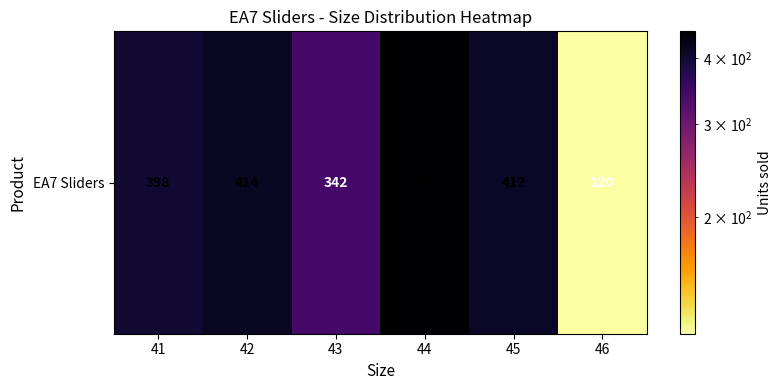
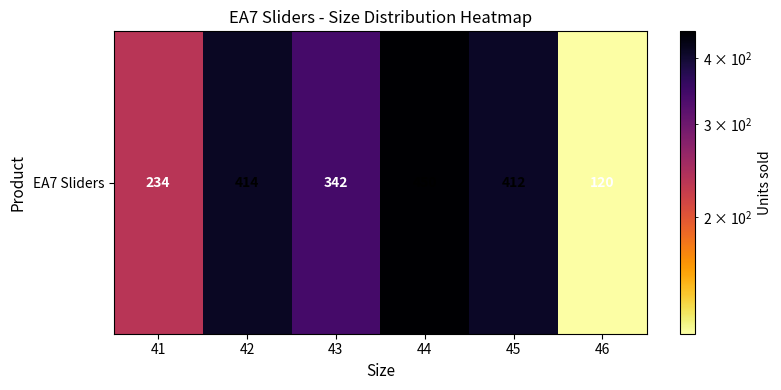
  {
    "EA7 Sliders": {
-     "41": 398,
+     "41": 234,
      "43": 342,
      "46": 120
    }
  }
